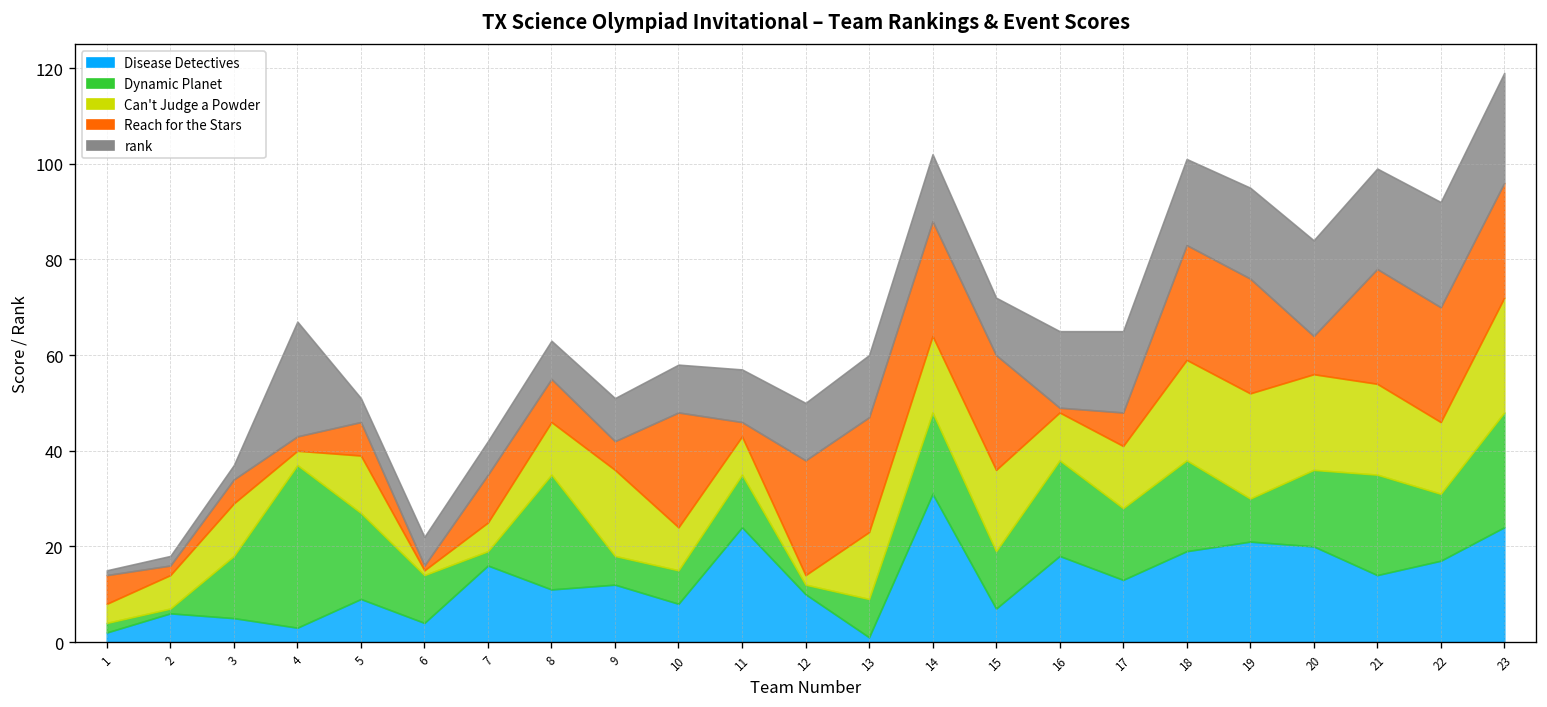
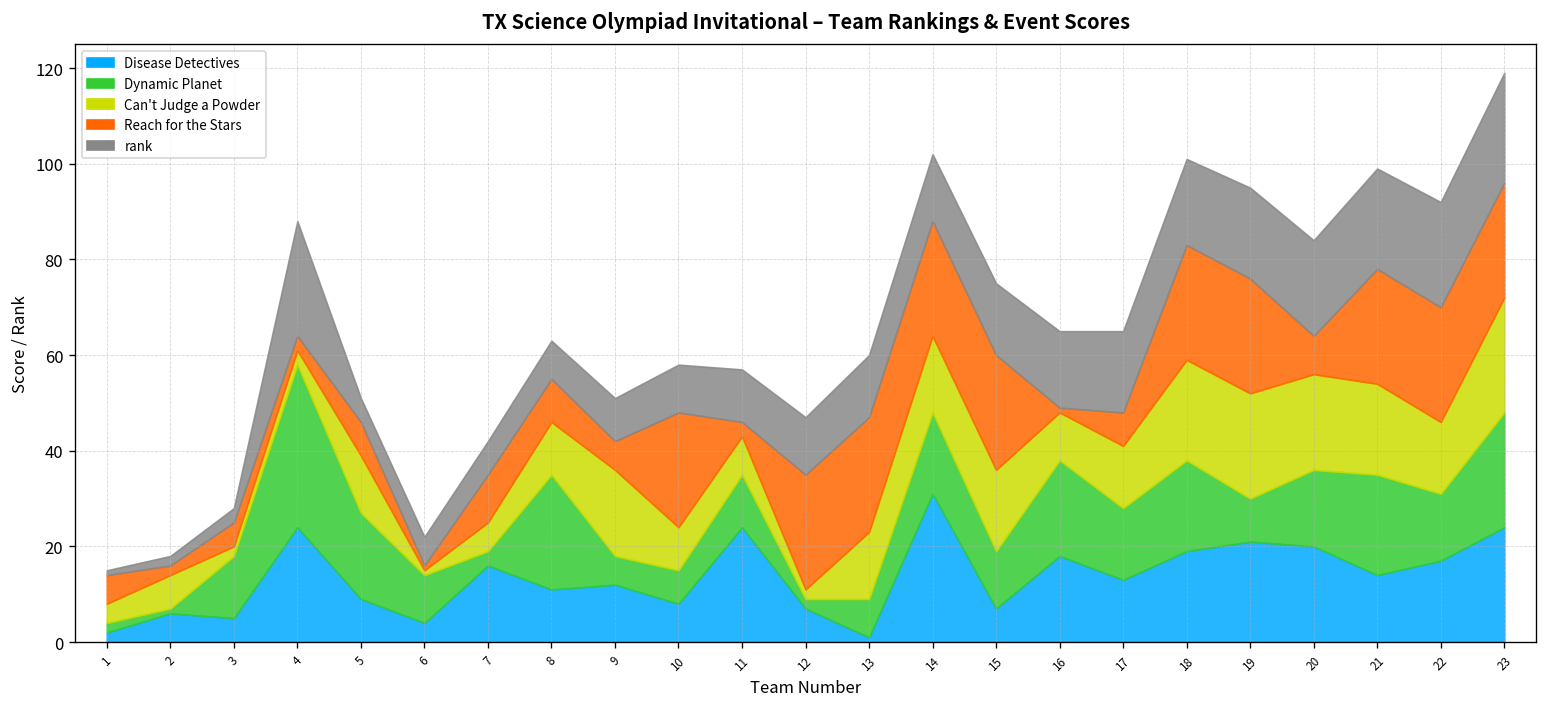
  {
    "Disease Detectives": {
      "1": 2,
      "2": 6,
      "3": 5,
-     "4": 3,
+     "4": 24,
      "5": 9,
      "6": 4,
      "7": 16,
      "8": 11,
      "9": 12,
      "10": 8,
      "11": 24,
-     "12": 10,
+     "12": 7,
      "13": 1,
      "14": 31,
      "15": 7,
      "16": 18,
      "17": 13,
      "18": 19,
      "19": 21,
      "20": 20,
      "21": 14,
      "22": 17,
      "23": 24
    },
    "Dynamic Planet": {
      "1": 2,
      "2": 1,
      "3": 13,
      "4": 34,
      "5": 18,
      "6": 10,
      "7": 3,
      "8": 24,
      "9": 6,
      "10": 7,
      "11": 11,
      "12": 2,
      "13": 8,
      "14": 17,
      "15": 12,
      "16": 20,
      "17": 15,
      "18": 19,
      "19": 9,
      "20": 16,
      "21": 21,
      "22": 14,
      "23": 24
    },
    "Can't Judge a Powder": {
      "1": 4,
      "2": 7,
-     "3": 11,
+     "3": 2,
      "4": 3,
      "5": 12,
      "6": 1,
      "7": 6,
      "8": 11,
      "9": 18,
      "10": 9,
      "11": 8,
      "12": 2,
      "13": 14,
      "14": 16,
      "15": 17,
      "16": 10,
      "17": 13,
      "18": 21,
      "19": 22,
      "20": 20,
      "21": 19,
      "22": 15,
      "23": 24
    },
    "Reach for the Stars": {
      "1": 6,
      "2": 2,
      "3": 5,
      "4": 3,
      "5": 7,
      "6": 1,
      "7": 10,
      "8": 9,
      "9": 6,
      "10": 24,
      "11": 3,
      "12": 24,
      "13": 24,
      "14": 24,
      "15": 24,
      "16": 1,
      "17": 7,
      "18": 24,
      "19": 24,
      "20": 8,
      "21": 24,
      "22": 24,
      "23": 24
    },
    "rank": {
      "1": 1,
      "2": 2,
      "3": 3,
      "4": 24,
      "5": 5,
      "6": 6,
      "7": 7,
      "8": 8,
      "9": 9,
      "10": 10,
      "11": 11,
      "12": 12,
      "13": 13,
      "14": 14,
-     "15": 12,
+     "15": 15,
      "16": 16,
      "17": 17,
      "18": 18,
      "19": 19,
      "20": 20,
      "21": 21,
      "22": 22,
      "23": 23
    }
  }
